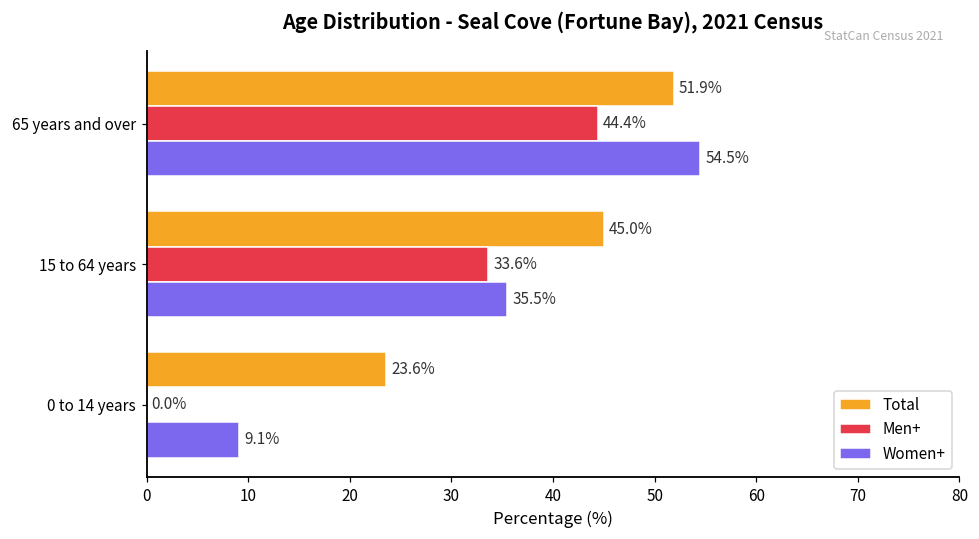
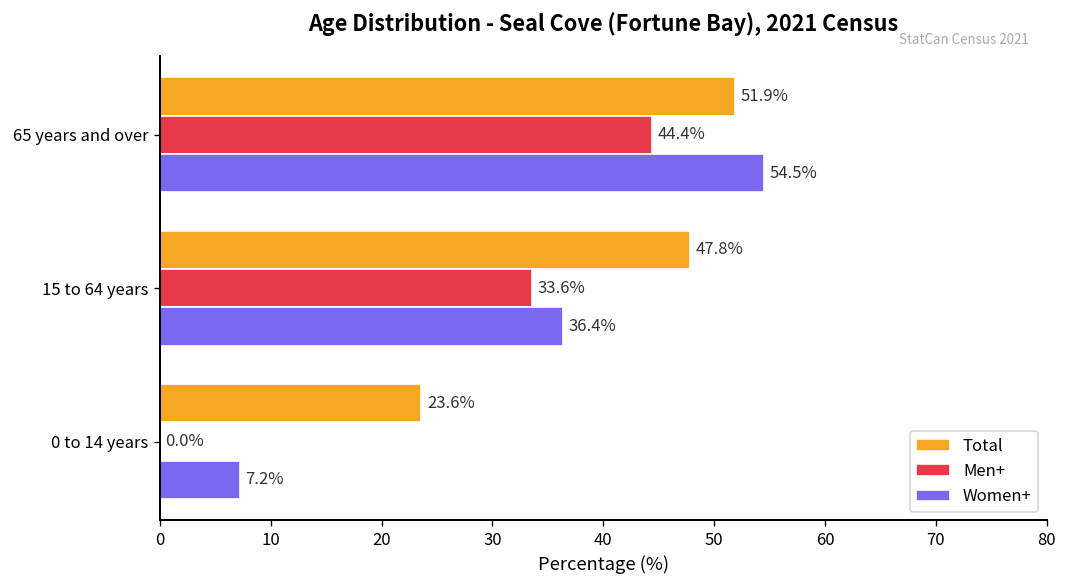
  {
    "Total": {
      "65 years and over": "51.9%",
-     "15 to 64 years": "45.0%",
+     "15 to 64 years": "47.8%",
      "0 to 14 years": "23.6%"
    },
    "Men+": {
      "65 years and over": "44.4%",
      "15 to 64 years": "33.6%",
      "0 to 14 years": "0.0%"
    },
    "Women+": {
      "65 years and over": "54.5%",
-     "15 to 64 years": "35.5%",
-     "0 to 14 years": "9.1%"
+     "15 to 64 years": "36.4%",
+     "0 to 14 years": "7.2%"
    }
  }
